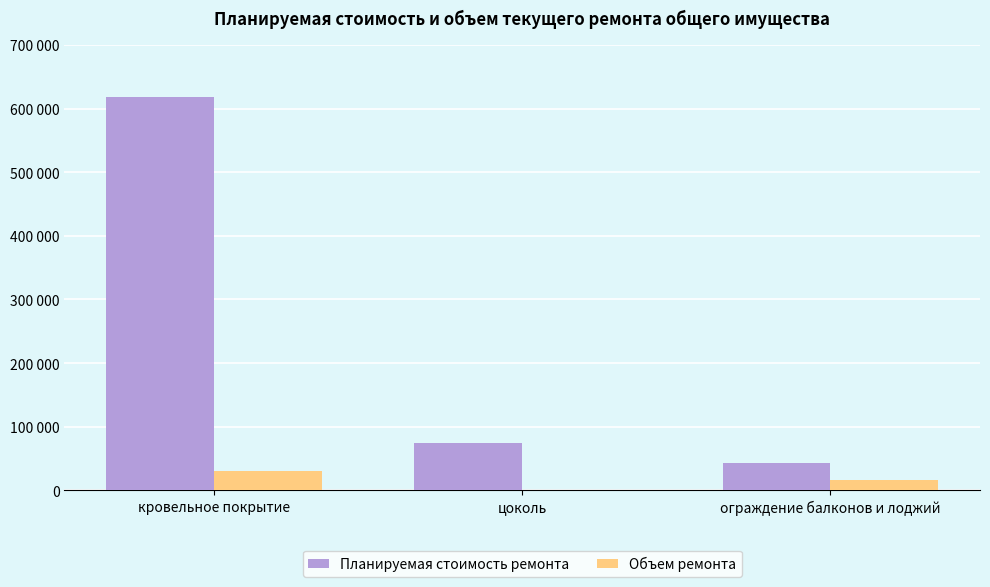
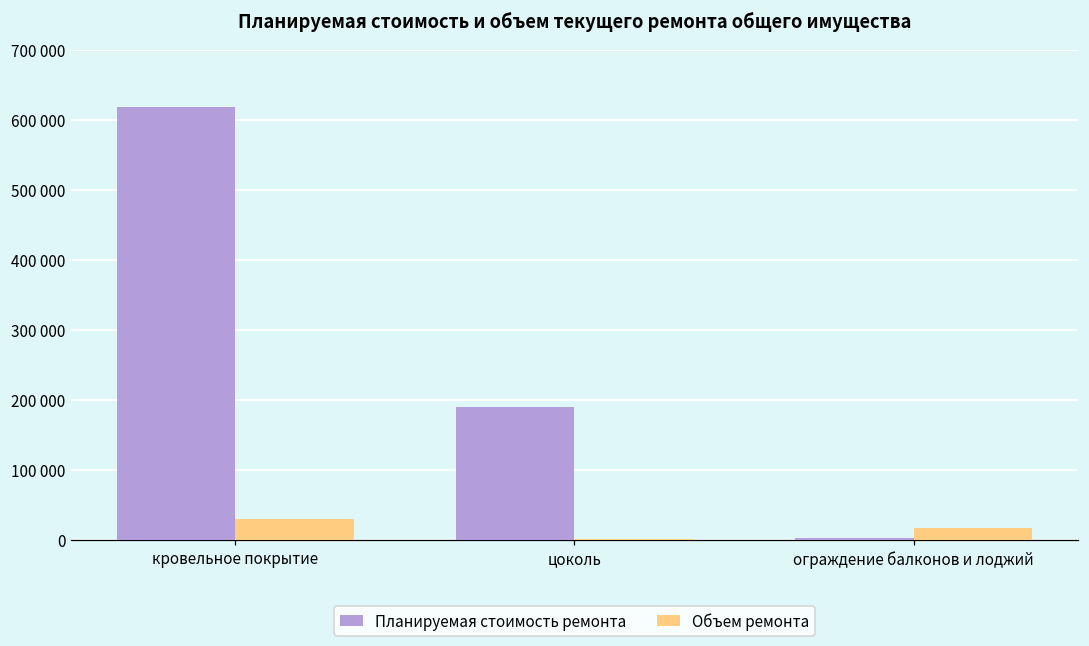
  {
    "Планируемая стоимость ремонта": {
      "кровельное покрытие": 620000,
-     "цоколь": 70000,
-     "ограждение балконов и лоджий": 40000
+     "цоколь": 190000,
+     "ограждение балконов и лоджий": 0
    },
    "Объем ремонта": {
      "кровельное покрытие": 30000,
      "ограждение балконов и лоджий": 20000
    }
  }
